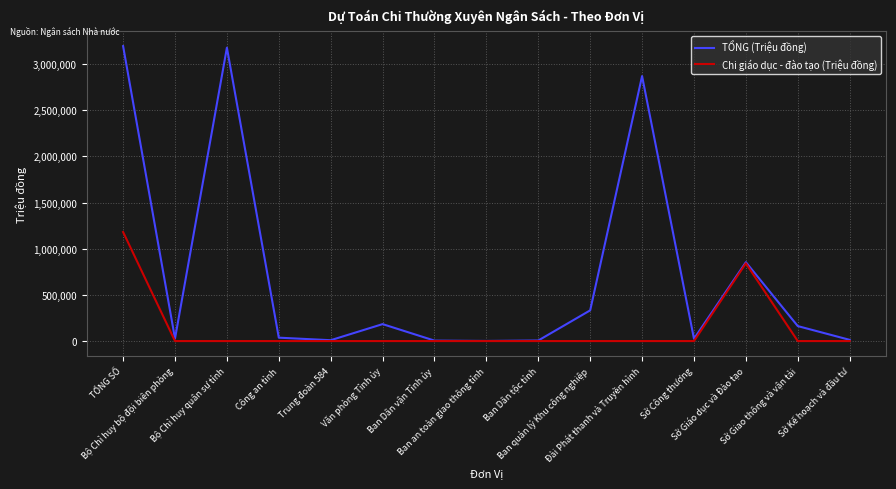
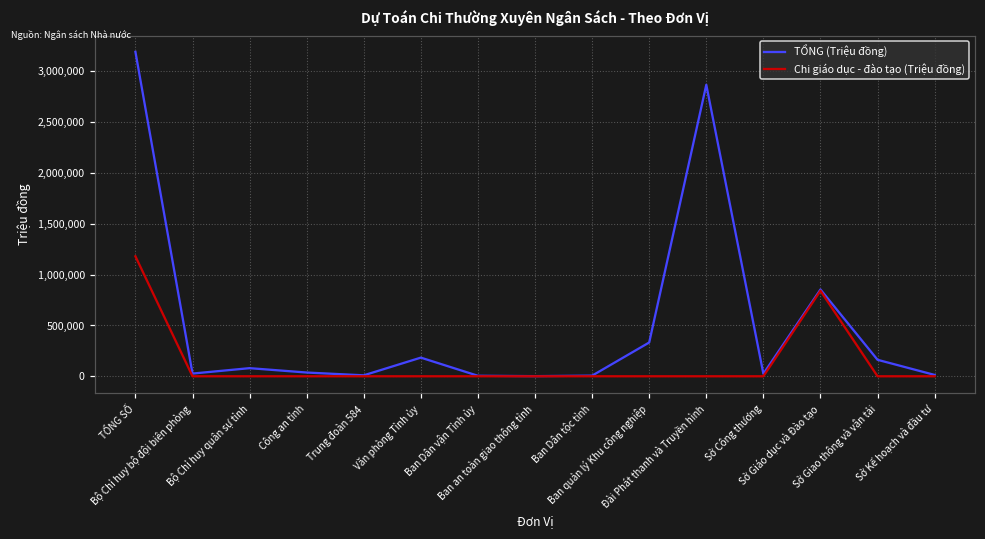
  {
    "TỔNG (Triệu đồng)": {
      "TỔNG SỐ": "3,200,000",
-     "Bộ Chỉ huy quân sự tỉnh": "3,200,000",
+     "Bộ Chỉ huy quân sự tỉnh": "100,000",
      "Công an tỉnh": "0",
      "Văn phòng Tỉnh ủy": "200,000",
      "Ban quản lý Khu công nghiệp": "300,000",
      "Đài Phát thanh và Truyền hình": "2,900,000",
      "Sở Giao thông và vận tải": "200,000"
    },
    "Chi giáo dục - đào tạo (Triệu đồng)": {
      "TỔNG SỐ": "1,200,000",
      "Bộ Chỉ huy quân sự tỉnh": "0",
      "Công an tỉnh": "0",
      "Văn phòng Tỉnh ủy": "0",
      "Ban quản lý Khu công nghiệp": "0",
      "Đài Phát thanh và Truyền hình": "0",
      "Sở Giao thông và vận tải": "0"
    }
  }
